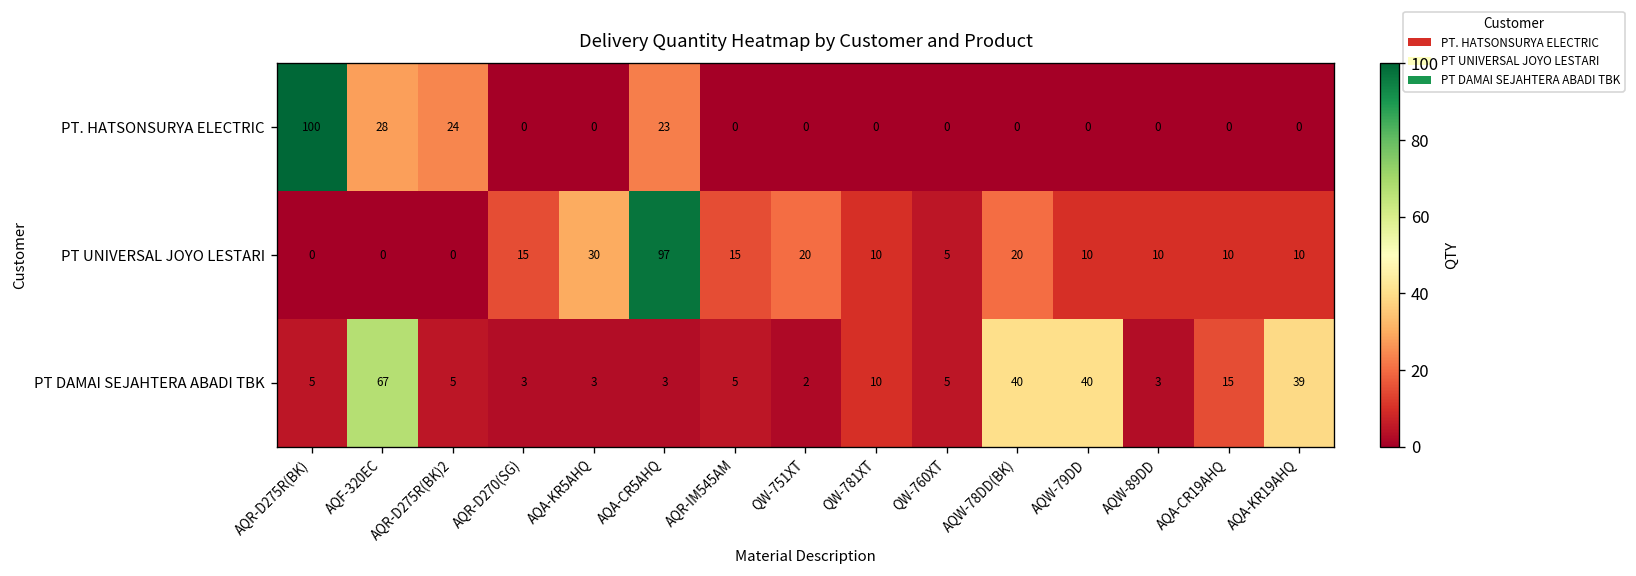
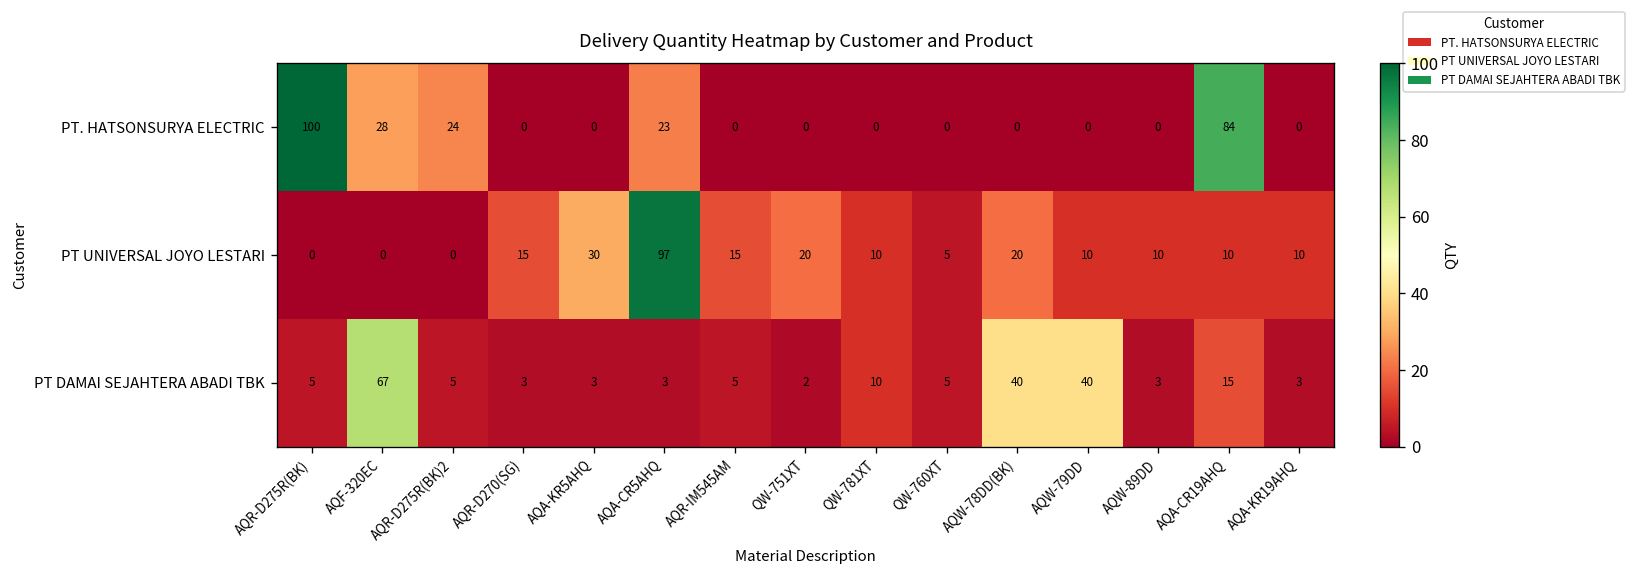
  {
    "PT. HATSONSURYA ELECTRIC": {
      "AQR-D275R(BK)": 100,
      "AQF-320EC": 28,
      "AQR-D275R(BK)2": 24,
      "AQR-D270(SG)": 0,
      "AQA-KR5AHQ": 0,
      "AQA-CR5AHQ": 23,
      "AQR-IM545AM": 0,
      "QW-751XT": 0,
      "QW-781XT": 0,
      "QW-760XT": 0,
      "AQW-78DD(BK)": 0,
      "AQW-79DD": 0,
      "AQW-89DD": 0,
-     "AQA-CR19AHQ": 0,
+     "AQA-CR19AHQ": 84,
      "AQA-KR19AHQ": 0
    },
    "PT UNIVERSAL JOYO LESTARI": {
      "AQR-D275R(BK)": 0,
      "AQF-320EC": 0,
      "AQR-D275R(BK)2": 0,
      "AQR-D270(SG)": 15,
      "AQA-KR5AHQ": 30,
      "AQA-CR5AHQ": 97,
      "AQR-IM545AM": 15,
      "QW-751XT": 20,
      "QW-781XT": 10,
      "QW-760XT": 5,
      "AQW-78DD(BK)": 20,
      "AQW-79DD": 10,
      "AQW-89DD": 10,
      "AQA-CR19AHQ": 10,
      "AQA-KR19AHQ": 10
    },
    "PT DAMAI SEJAHTERA ABADI TBK": {
      "AQR-D275R(BK)": 5,
      "AQF-320EC": 67,
      "AQR-D275R(BK)2": 5,
      "AQR-D270(SG)": 3,
      "AQA-KR5AHQ": 3,
      "AQA-CR5AHQ": 3,
      "AQR-IM545AM": 5,
      "QW-751XT": 2,
      "QW-781XT": 10,
      "QW-760XT": 5,
      "AQW-78DD(BK)": 40,
      "AQW-79DD": 40,
      "AQW-89DD": 3,
      "AQA-CR19AHQ": 15,
-     "AQA-KR19AHQ": 39
+     "AQA-KR19AHQ": 3
    }
  }
